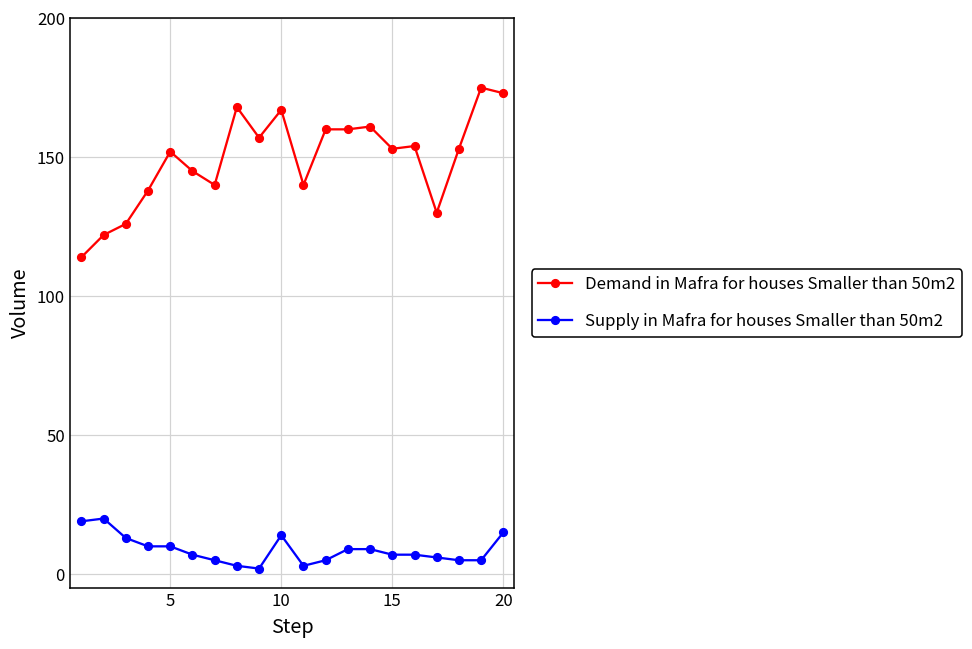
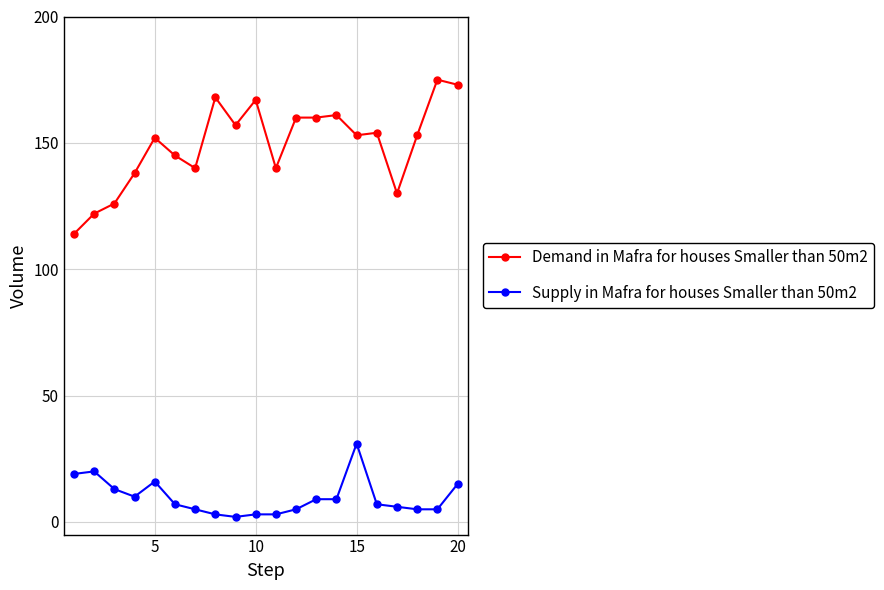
  {
    "Demand in Mafra for houses Smaller than 50m2": {
      "5": 152,
      "10": 167,
      "15": 153,
      "20": 173
    },
    "Supply in Mafra for houses Smaller than 50m2": {
-     "5": 10,
-     "10": 14,
-     "15": 7,
+     "5": 16,
+     "10": 3,
+     "15": 31,
      "20": 15
    }
  }
